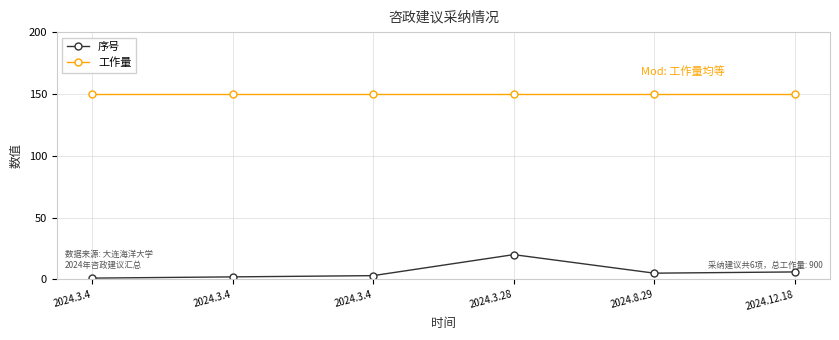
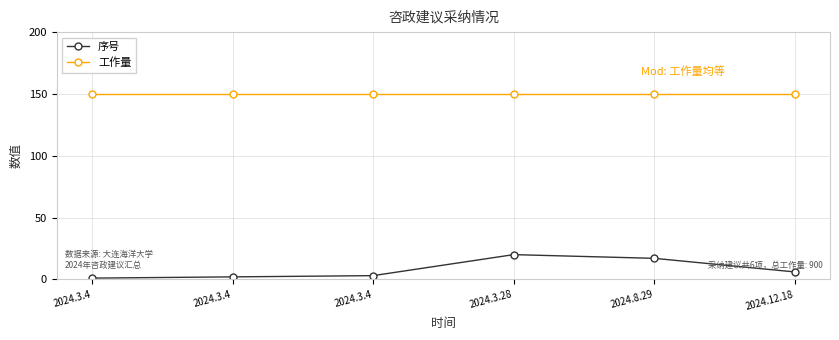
  {
    "序号": {
      "2024.3.28": 20,
-     "2024.8.29": 5
+     "2024.8.29": 17
    },
    "工作量": {
      "2024.3.28": 150,
      "2024.8.29": 150,
      "2024.12.18": 150
    }
  }
